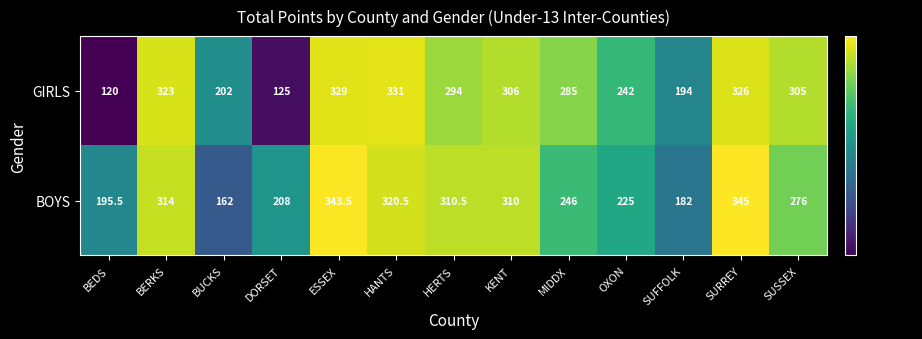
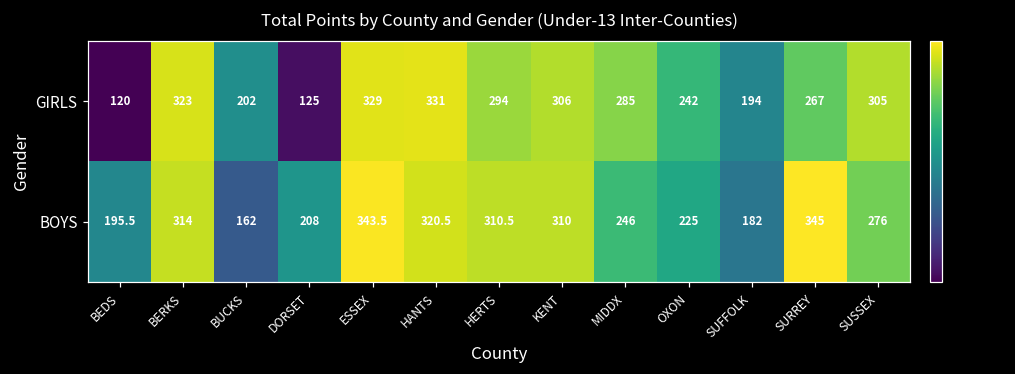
  {
    "GIRLS": {
      "BEDS": 120,
      "BERKS": 323,
      "BUCKS": 202,
      "DORSET": 125,
      "ESSEX": 329,
      "HANTS": 331,
      "HERTS": 294,
      "KENT": 306,
      "MIDDX": 285,
      "OXON": 242,
      "SUFFOLK": 194,
-     "SURREY": 326,
+     "SURREY": 267,
      "SUSSEX": 305
    },
    "BOYS": {
      "BEDS": 195.5,
      "BERKS": 314,
      "BUCKS": 162,
      "DORSET": 208,
      "ESSEX": 343.5,
      "HANTS": 320.5,
      "HERTS": 310.5,
      "KENT": 310,
      "MIDDX": 246,
      "OXON": 225,
      "SUFFOLK": 182,
      "SURREY": 345,
      "SUSSEX": 276
    }
  }
